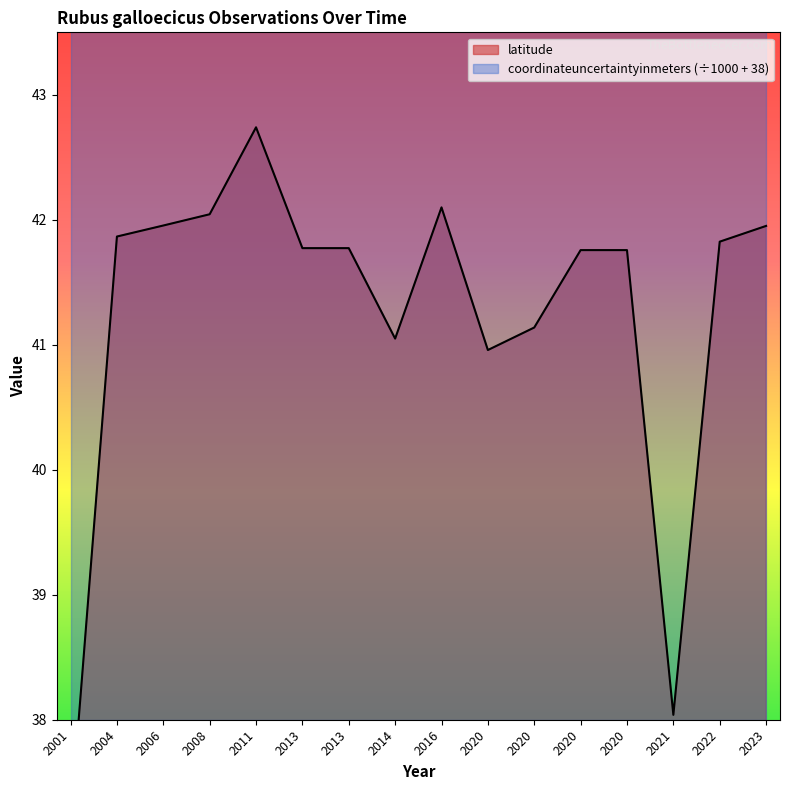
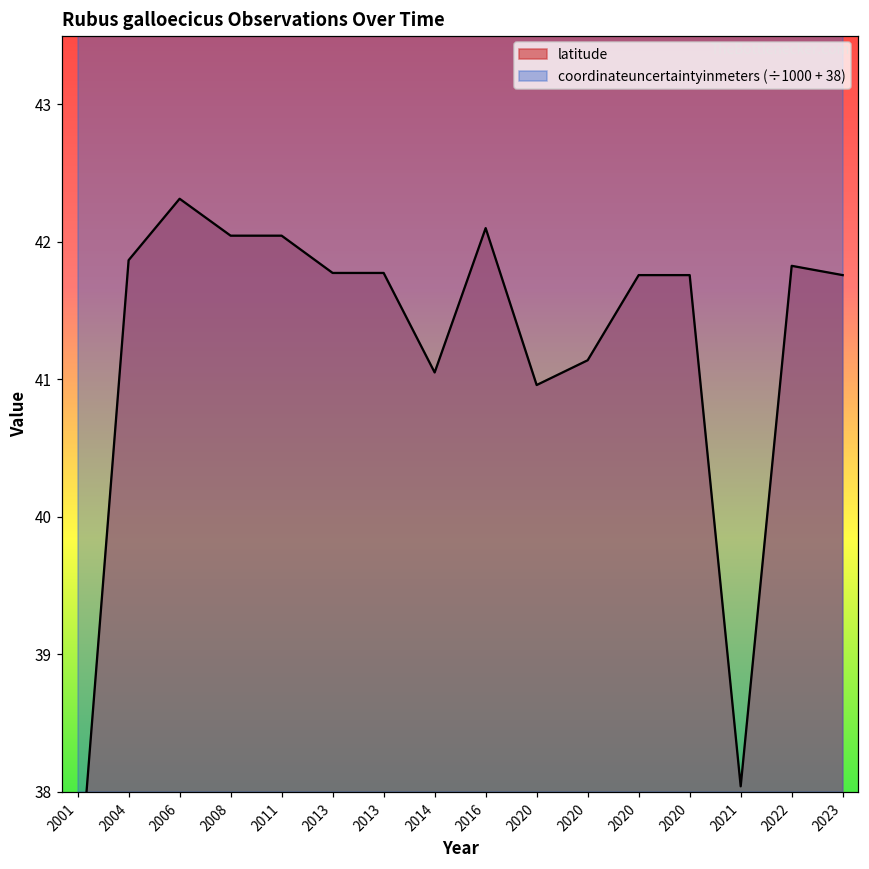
  {
    "latitude": {
      "2004": 41.87,
-     "2006": 41.95,
+     "2006": 42.31,
      "2008": 42.04,
-     "2011": 42.74,
+     "2011": 42.04,
      "2014": 41.05,
      "2016": 42.10,
      "2021": 38.04,
      "2022": 41.83,
-     "2023": 41.95
+     "2023": 41.76
    }
  }
